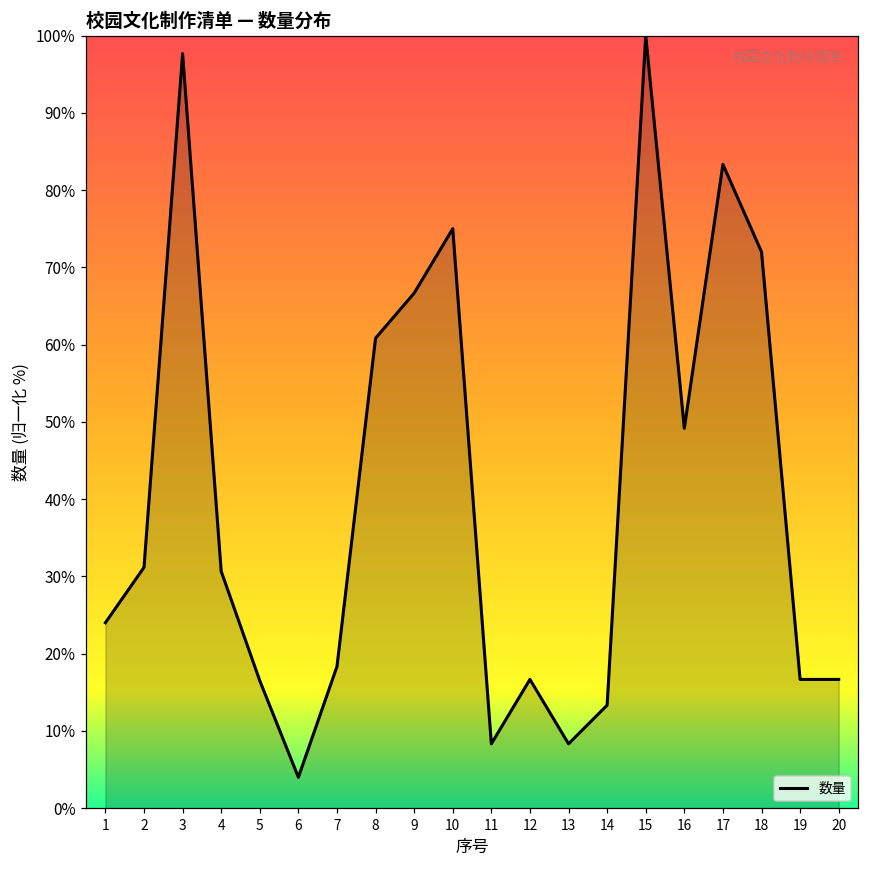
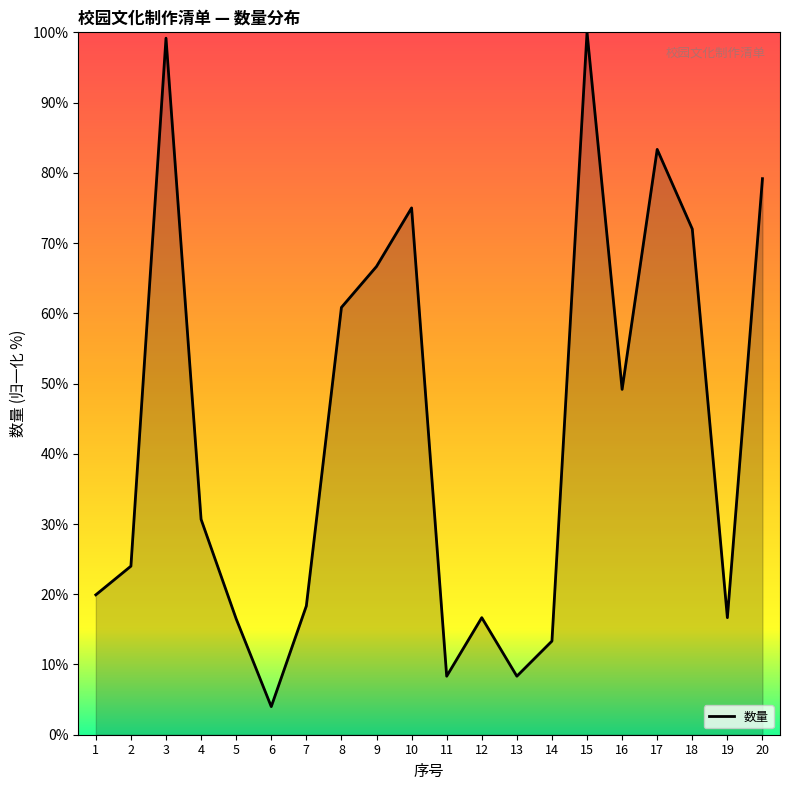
  {
-   "1": "24%",
-   "2": "31%",
-   "3": "98%",
+   "1": "20%",
+   "2": "24%",
+   "3": "99%",
    "4": "31%",
    "5": "17%",
    "6": "4%",
    "7": "18%",
    "8": "61%",
    "9": "67%",
    "10": "75%",
    "11": "8%",
    "12": "17%",
    "13": "8%",
    "14": "13%",
    "15": "100%",
    "16": "49%",
    "17": "83%",
    "18": "72%",
    "19": "17%",
-   "20": "17%"
+   "20": "79%"
  }
